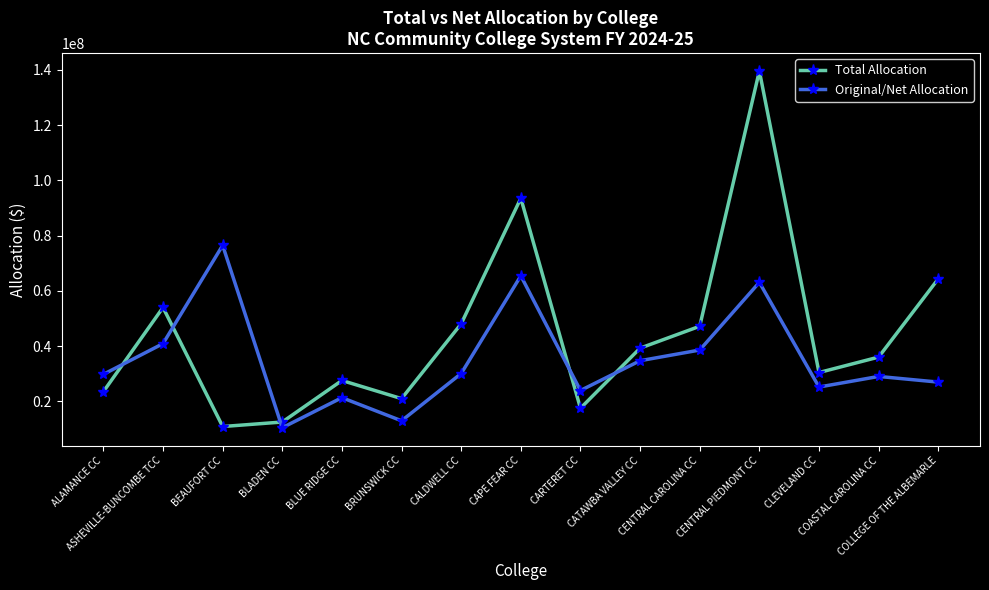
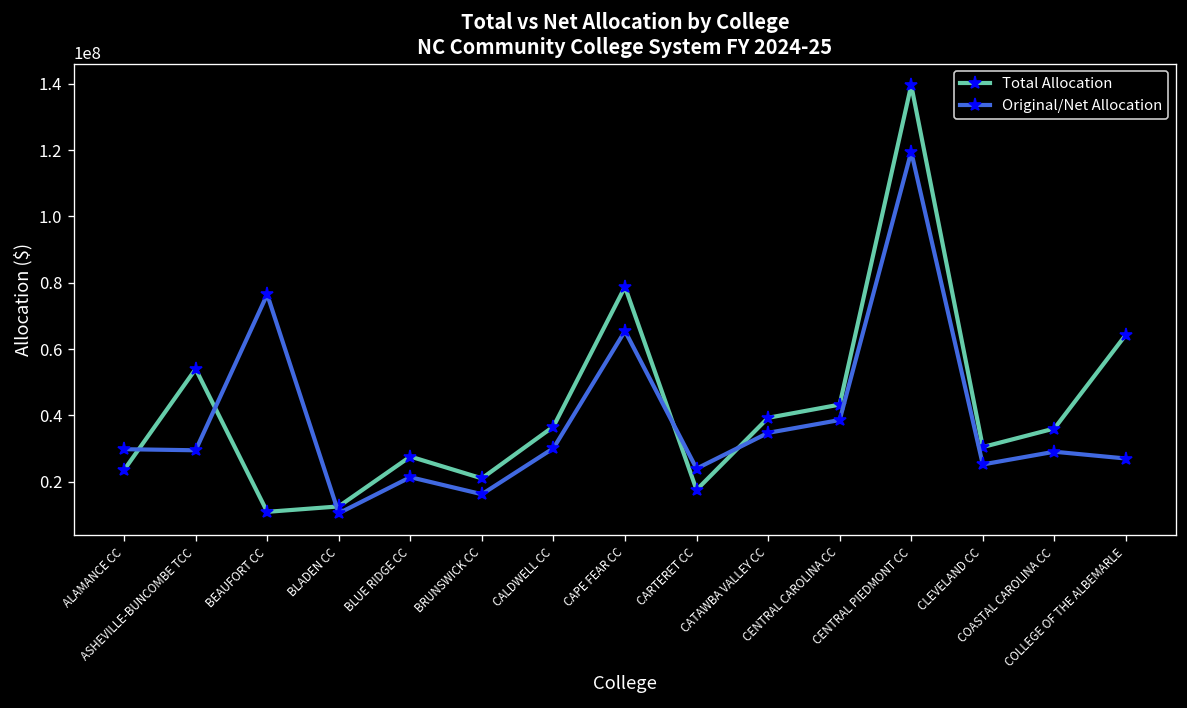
  {
    "Total Allocation": {
      "ALAMANCE CC": 24000000,
      "ASHEVILLE-BUNCOMBE TCC": 54000000,
      "BEAUFORT CC": 11000000,
      "BLADEN CC": 13000000,
      "BLUE RIDGE CC": 28000000,
      "BRUNSWICK CC": 21000000,
-     "CALDWELL CC": 48000000,
-     "CAPE FEAR CC": 94000000,
+     "CALDWELL CC": 37000000,
+     "CAPE FEAR CC": 79000000,
      "CARTERET CC": 18000000,
      "CATAWBA VALLEY CC": 39000000,
-     "CENTRAL CAROLINA CC": 47000000,
+     "CENTRAL CAROLINA CC": 43000000,
      "CENTRAL PIEDMONT CC": 140000000,
      "CLEVELAND CC": 30000000,
      "COASTAL CAROLINA CC": 36000000,
      "COLLEGE OF THE ALBEMARLE": 64000000
    },
    "Original/Net Allocation": {
      "ALAMANCE CC": 30000000,
-     "ASHEVILLE-BUNCOMBE TCC": 41000000,
+     "ASHEVILLE-BUNCOMBE TCC": 29000000,
      "BEAUFORT CC": 76000000,
      "BLADEN CC": 10000000,
      "BLUE RIDGE CC": 21000000,
-     "BRUNSWICK CC": 13000000,
+     "BRUNSWICK CC": 16000000,
      "CALDWELL CC": 30000000,
      "CAPE FEAR CC": 65000000,
      "CARTERET CC": 24000000,
      "CATAWBA VALLEY CC": 35000000,
      "CENTRAL CAROLINA CC": 39000000,
-     "CENTRAL PIEDMONT CC": 63000000,
+     "CENTRAL PIEDMONT CC": 119000000,
      "CLEVELAND CC": 25000000,
      "COASTAL CAROLINA CC": 29000000,
      "COLLEGE OF THE ALBEMARLE": 27000000
    }
  }
